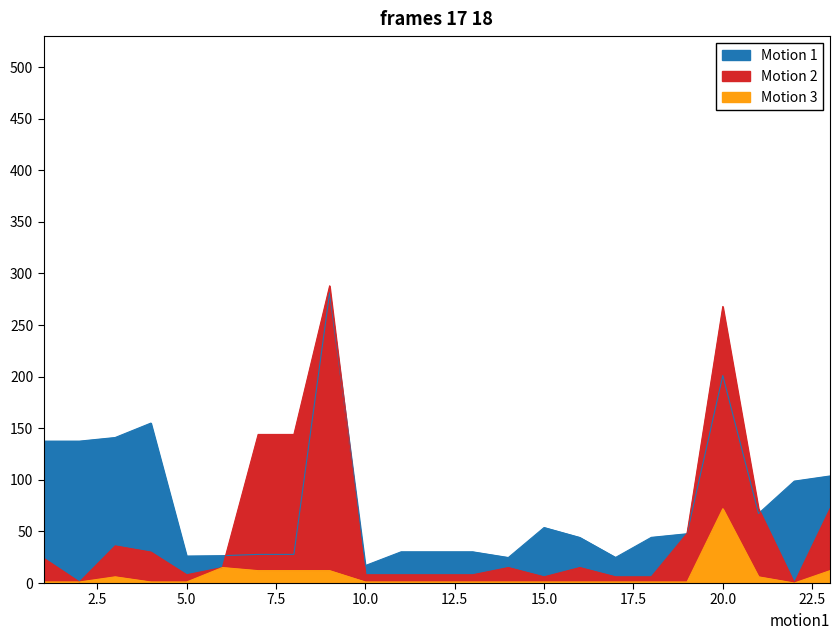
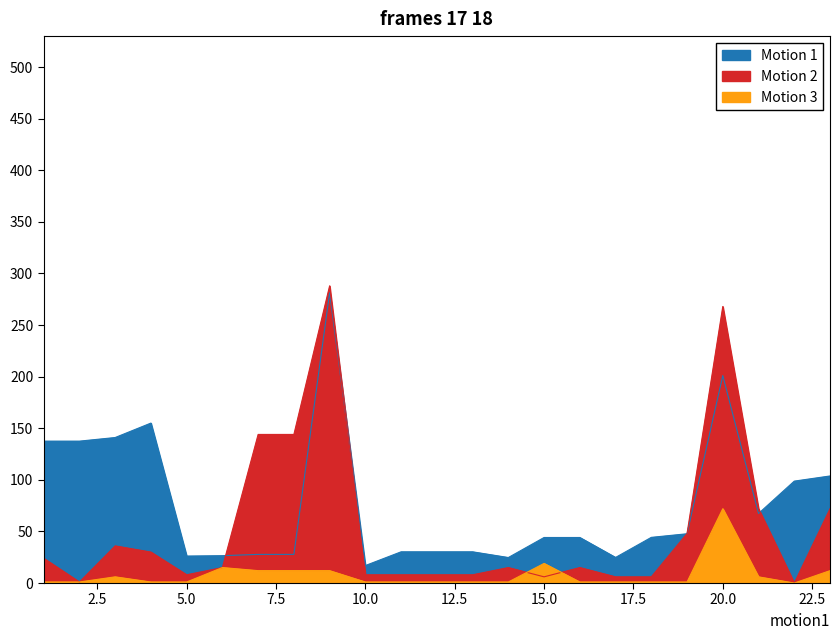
  {
    "Motion 1": {
      "5.0": 26,
      "10.0": 17,
-     "15.0": 54,
+     "15.0": 44,
      "20.0": 201
    },
    "Motion 2": {
      "5.0": 8,
      "10.0": 8,
      "15.0": 6,
      "20.0": 268
    },
    "Motion 3": {
      "5.0": 1,
      "10.0": 1,
-     "15.0": 1,
+     "15.0": 19,
      "20.0": 72
    }
  }
